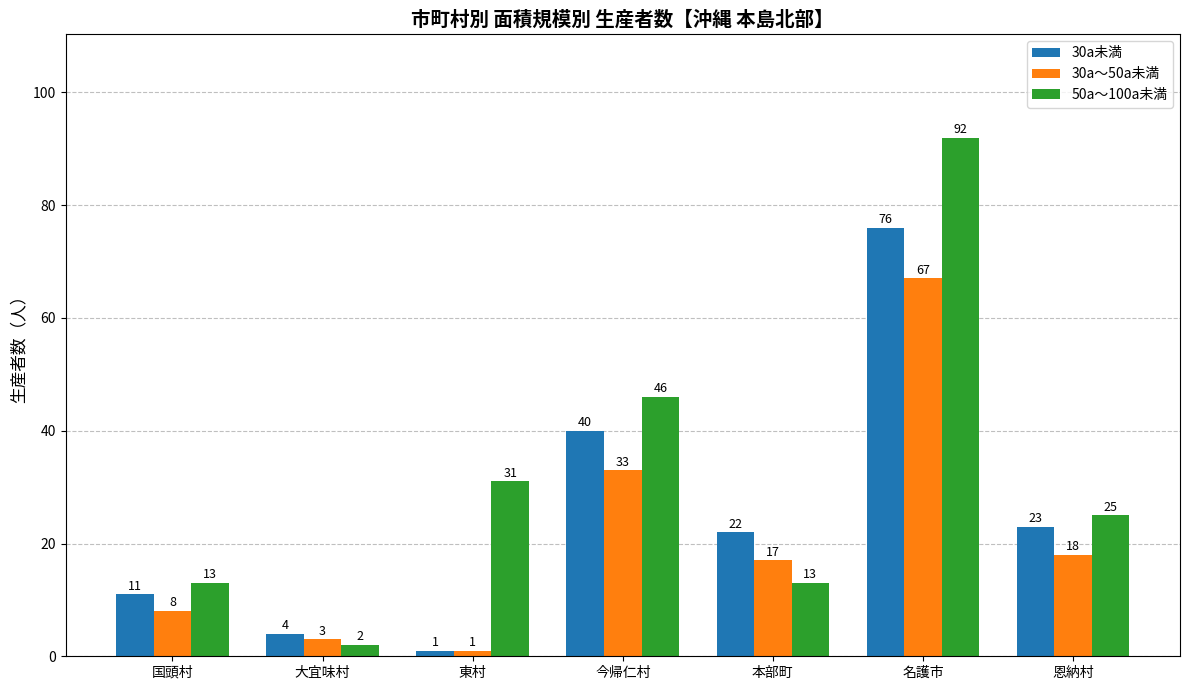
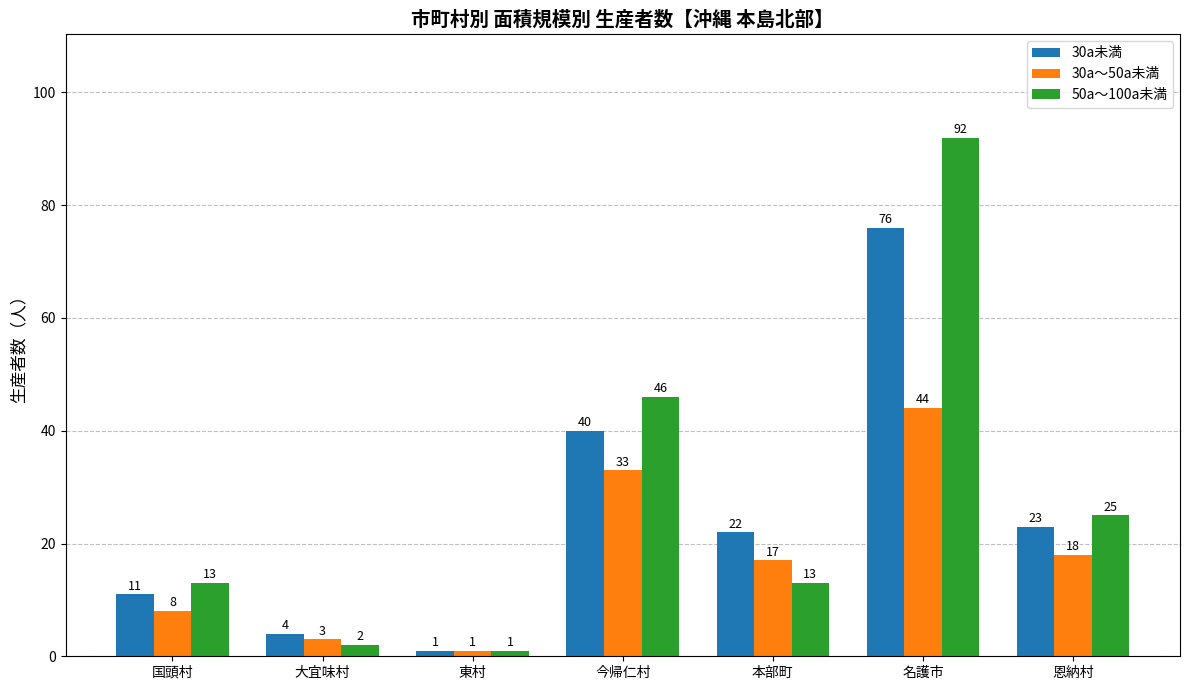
  {
    "30a未満": {
      "国頭村": 11,
      "大宜味村": 4,
      "東村": 1,
      "今帰仁村": 40,
      "本部町": 22,
      "名護市": 76,
      "恩納村": 23
    },
    "30a～50a未満": {
      "国頭村": 8,
      "大宜味村": 3,
      "東村": 1,
      "今帰仁村": 33,
      "本部町": 17,
-     "名護市": 67,
+     "名護市": 44,
      "恩納村": 18
    },
    "50a～100a未満": {
      "国頭村": 13,
      "大宜味村": 2,
-     "東村": 31,
+     "東村": 1,
      "今帰仁村": 46,
      "本部町": 13,
      "名護市": 92,
      "恩納村": 25
    }
  }
